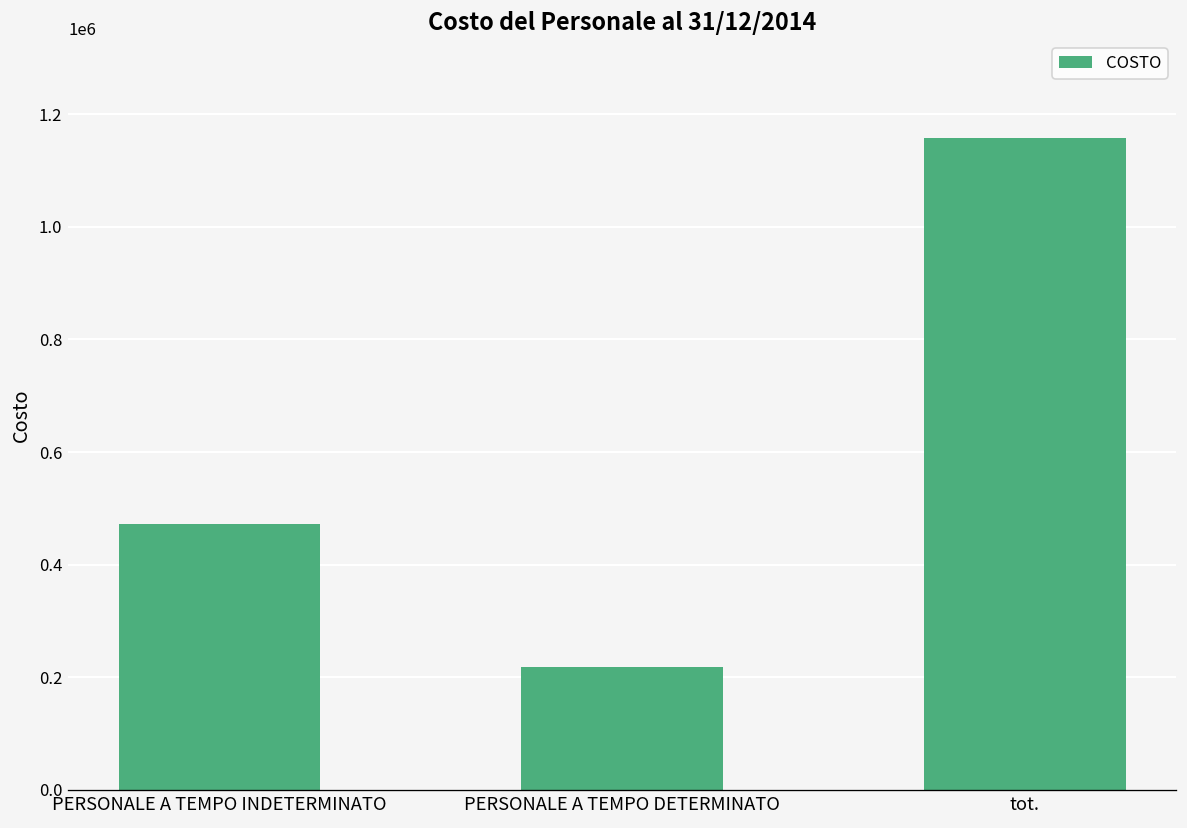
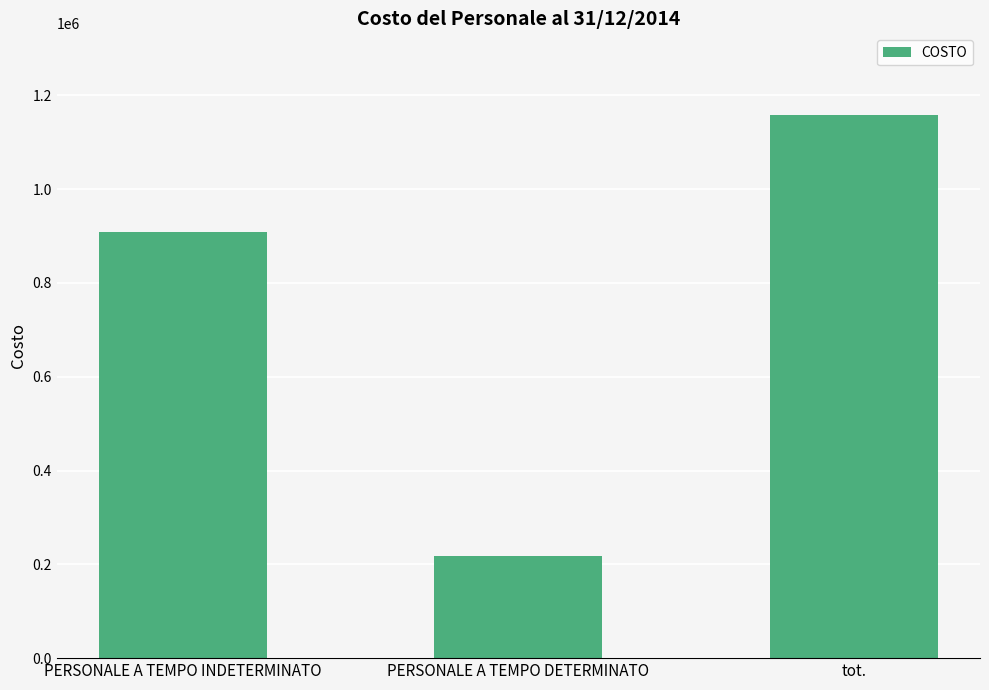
  {
-   "PERSONALE A TEMPO INDETERMINATO": 470000,
+   "PERSONALE A TEMPO INDETERMINATO": 910000,
    "PERSONALE A TEMPO DETERMINATO": 220000,
    "tot.": 1160000
  }
